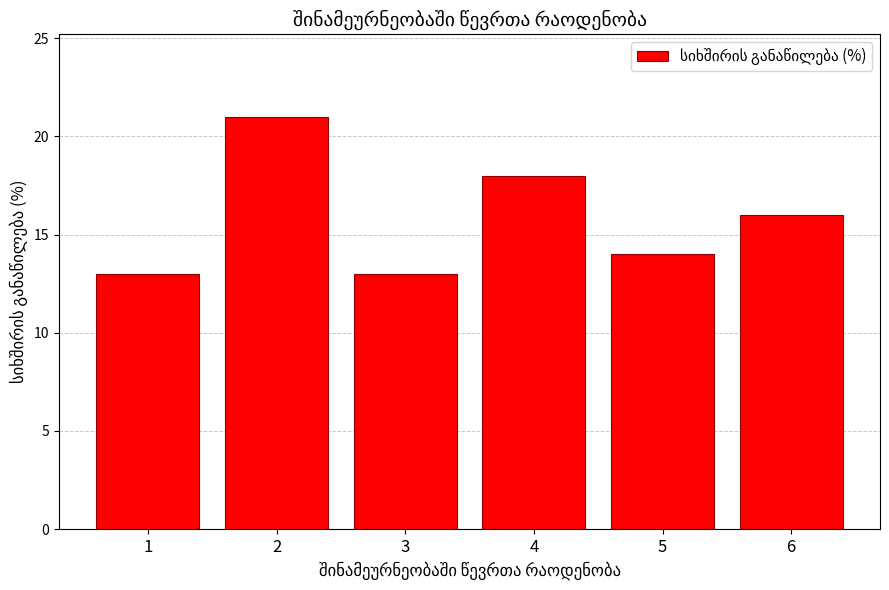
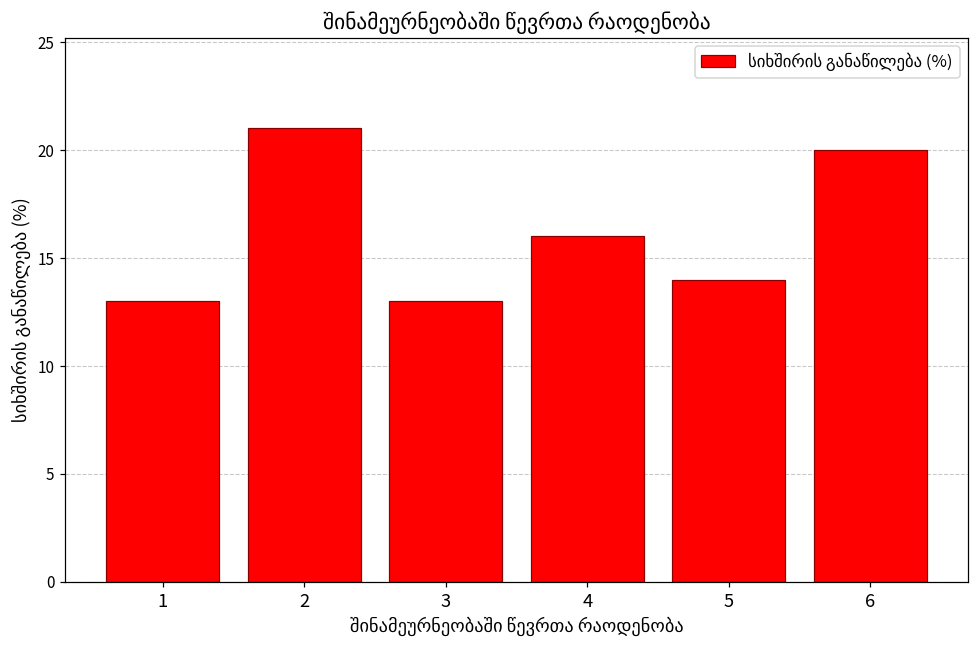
  {
    "1": 13,
    "2": 21,
    "3": 13,
-   "4": 18,
+   "4": 16,
    "5": 14,
-   "6": 16
+   "6": 20
  }
